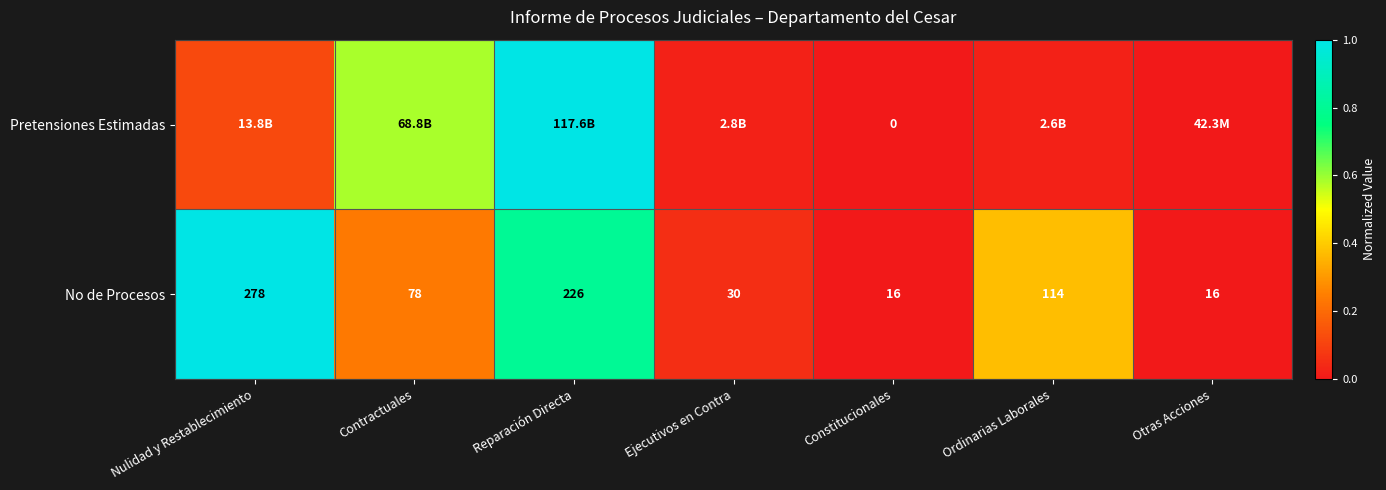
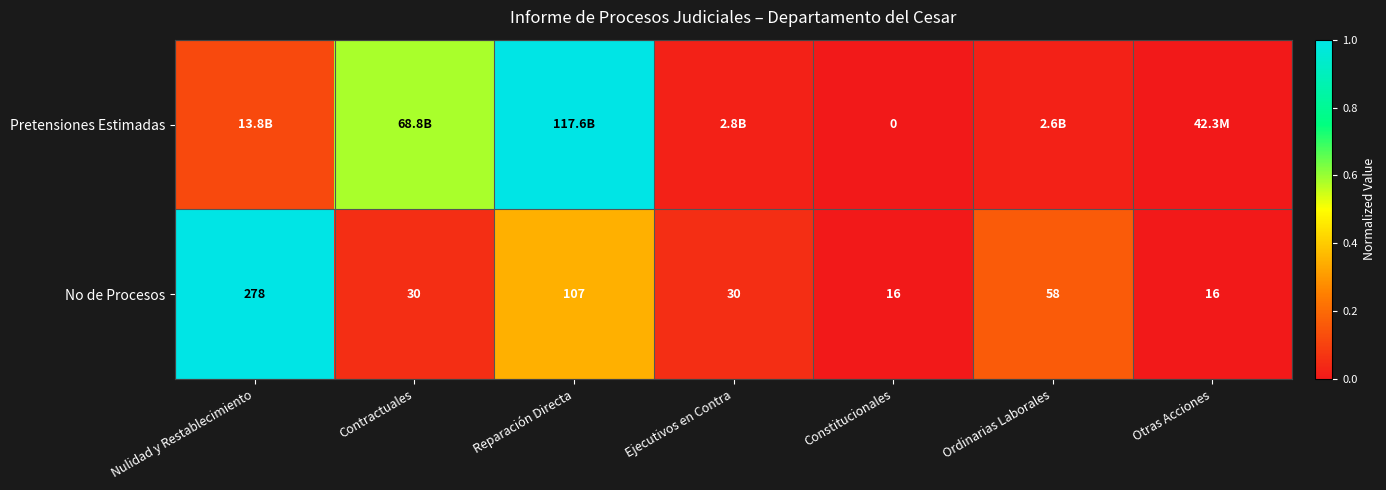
  {
    "Pretensiones Estimadas": {
      "Nulidad y Restablecimiento": "13.8B",
      "Contractuales": "68.8B",
      "Reparación Directa": "117.6B",
      "Ejecutivos en Contra": "2.8B",
      "Constitucionales": "0",
      "Ordinarias Laborales": "2.6B",
      "Otras Acciones": "42.3M"
    },
    "No de Procesos": {
      "Nulidad y Restablecimiento": "278",
-     "Contractuales": "78",
-     "Reparación Directa": "226",
+     "Contractuales": "30",
+     "Reparación Directa": "107",
      "Ejecutivos en Contra": "30",
      "Constitucionales": "16",
-     "Ordinarias Laborales": "114",
+     "Ordinarias Laborales": "58",
      "Otras Acciones": "16"
    }
  }
